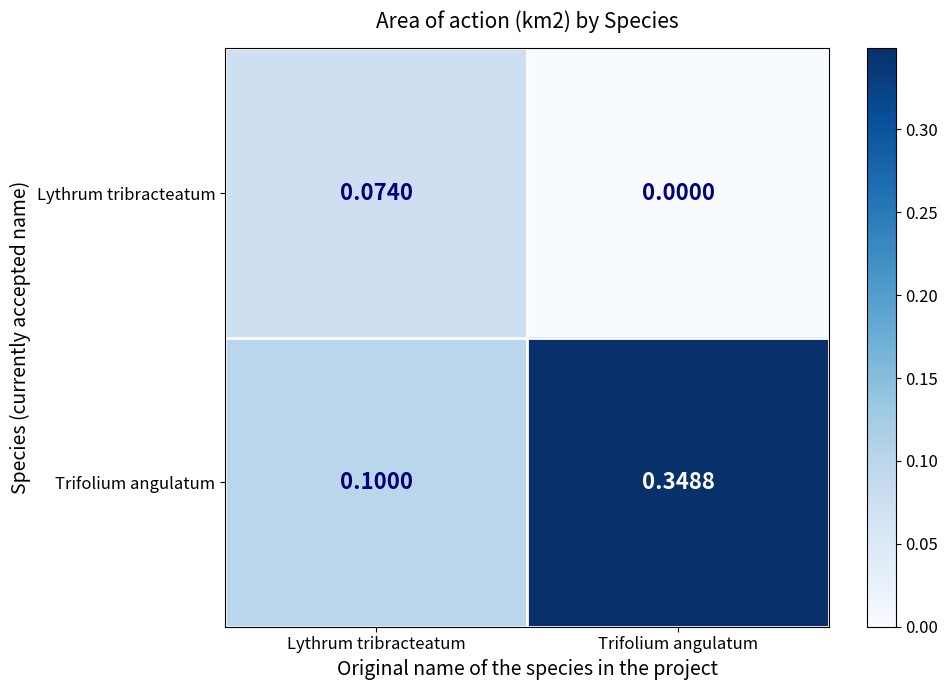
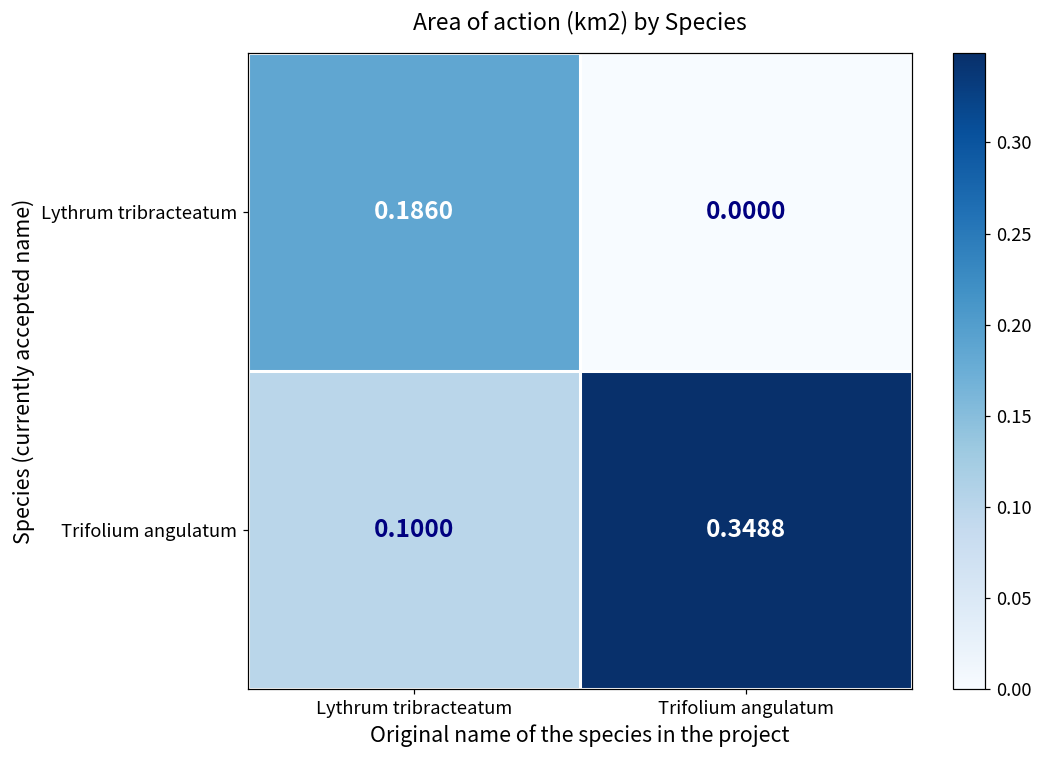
  {
    "Lythrum tribracteatum": {
-     "Lythrum tribracteatum": 0.0740,
+     "Lythrum tribracteatum": 0.1860,
      "Trifolium angulatum": 0.0000
    },
    "Trifolium angulatum": {
      "Lythrum tribracteatum": 0.1000,
      "Trifolium angulatum": 0.3488
    }
  }
